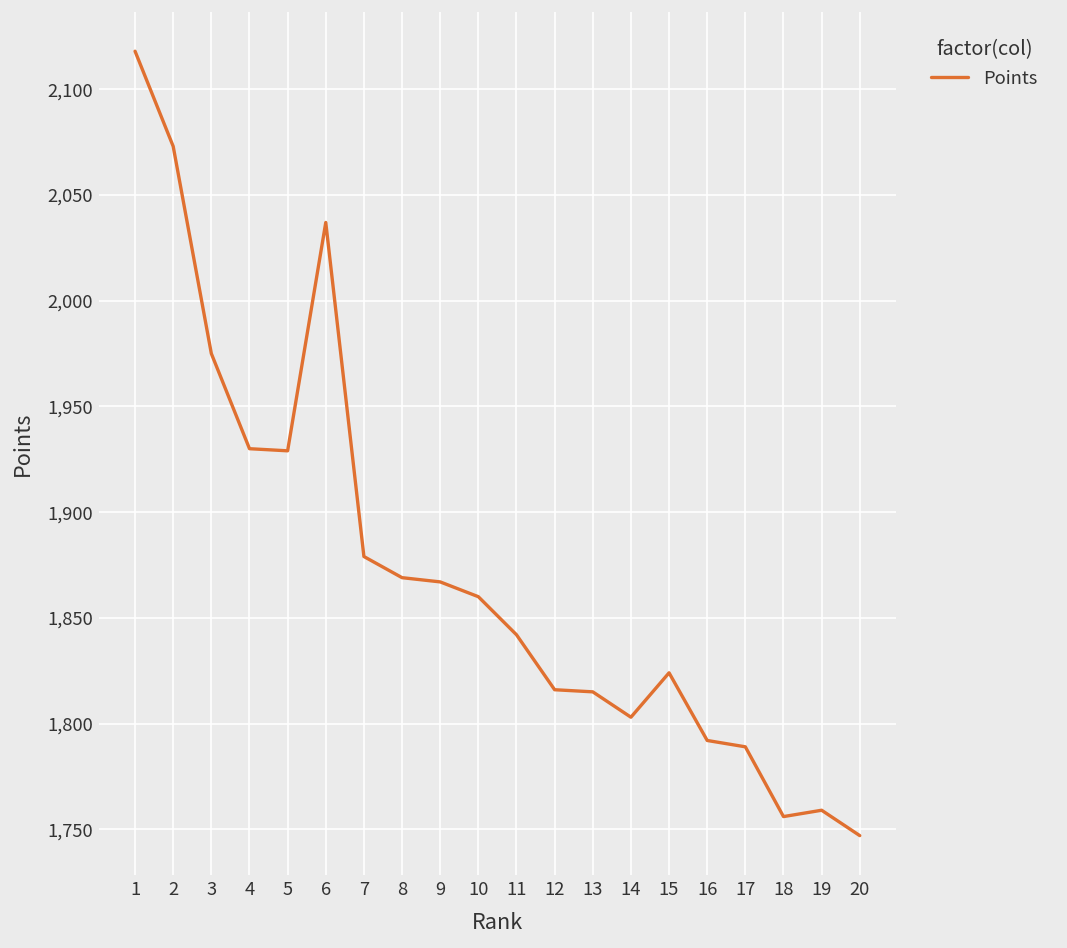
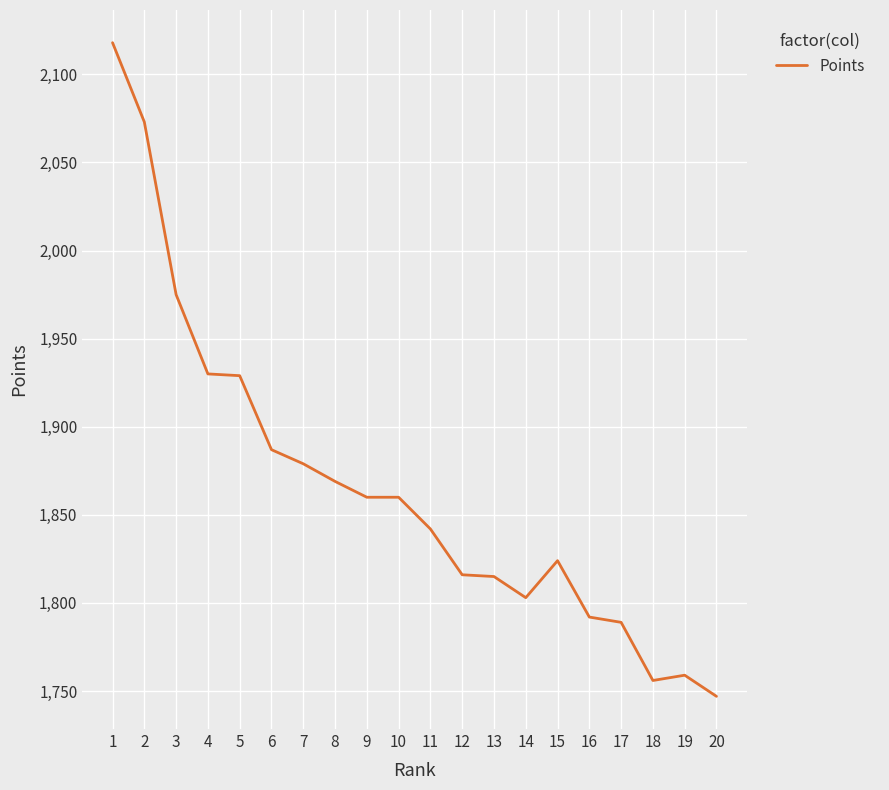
  {
    "1": "2,118",
    "2": "2,073",
    "3": "1,975",
    "4": "1,930",
    "5": "1,929",
-   "6": "2,037",
+   "6": "1,887",
    "7": "1,879",
    "8": "1,869",
-   "9": "1,867",
+   "9": "1,860",
    "10": "1,860",
    "11": "1,842",
    "12": "1,816",
    "13": "1,815",
    "14": "1,803",
    "15": "1,824",
    "16": "1,792",
    "17": "1,789",
    "18": "1,756",
    "19": "1,759",
    "20": "1,747"
  }
